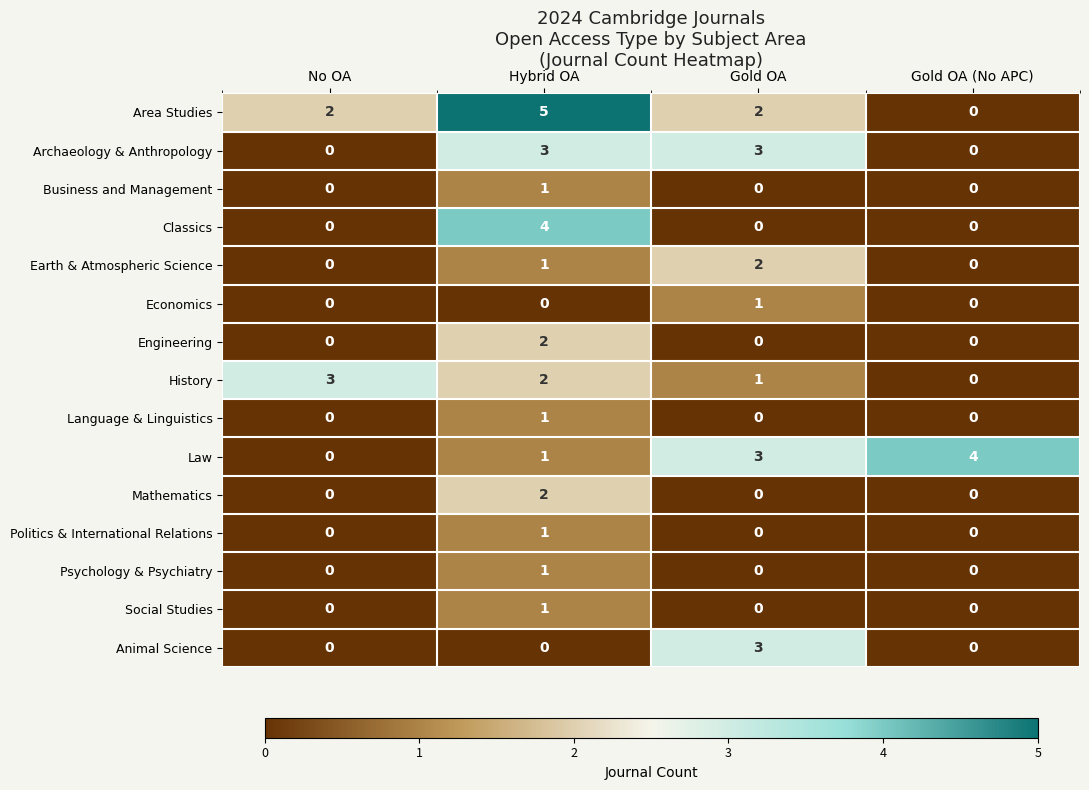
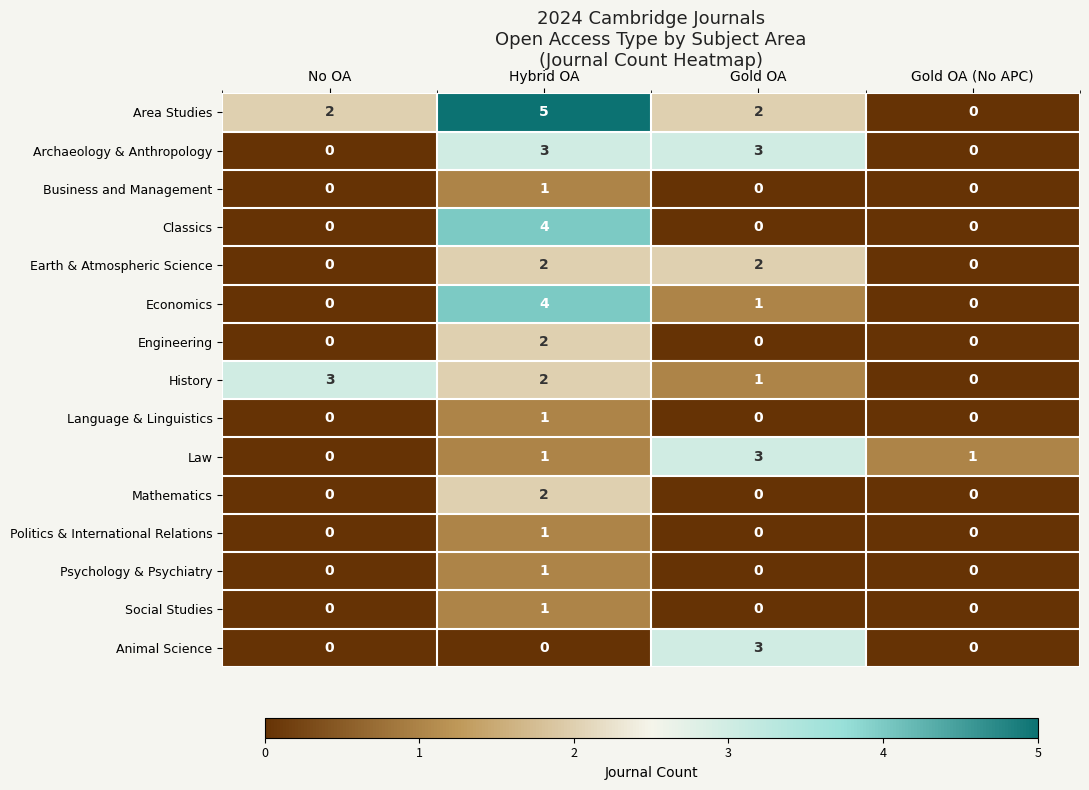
  {
    "Area Studies": {
      "No OA": 2,
      "Hybrid OA": 5,
      "Gold OA": 2,
      "Gold OA (No APC)": 0
    },
    "Archaeology & Anthropology": {
      "No OA": 0,
      "Hybrid OA": 3,
      "Gold OA": 3,
      "Gold OA (No APC)": 0
    },
    "Business and Management": {
      "No OA": 0,
      "Hybrid OA": 1,
      "Gold OA": 0,
      "Gold OA (No APC)": 0
    },
    "Classics": {
      "No OA": 0,
      "Hybrid OA": 4,
      "Gold OA": 0,
      "Gold OA (No APC)": 0
    },
    "Earth & Atmospheric Science": {
      "No OA": 0,
-     "Hybrid OA": 1,
+     "Hybrid OA": 2,
      "Gold OA": 2,
      "Gold OA (No APC)": 0
    },
    "Economics": {
      "No OA": 0,
-     "Hybrid OA": 0,
+     "Hybrid OA": 4,
      "Gold OA": 1,
      "Gold OA (No APC)": 0
    },
    "Engineering": {
      "No OA": 0,
      "Hybrid OA": 2,
      "Gold OA": 0,
      "Gold OA (No APC)": 0
    },
    "History": {
      "No OA": 3,
      "Hybrid OA": 2,
      "Gold OA": 1,
      "Gold OA (No APC)": 0
    },
    "Language & Linguistics": {
      "No OA": 0,
      "Hybrid OA": 1,
      "Gold OA": 0,
      "Gold OA (No APC)": 0
    },
    "Law": {
      "No OA": 0,
      "Hybrid OA": 1,
      "Gold OA": 3,
-     "Gold OA (No APC)": 4
+     "Gold OA (No APC)": 1
    },
    "Mathematics": {
      "No OA": 0,
      "Hybrid OA": 2,
      "Gold OA": 0,
      "Gold OA (No APC)": 0
    },
    "Politics & International Relations": {
      "No OA": 0,
      "Hybrid OA": 1,
      "Gold OA": 0,
      "Gold OA (No APC)": 0
    },
    "Psychology & Psychiatry": {
      "No OA": 0,
      "Hybrid OA": 1,
      "Gold OA": 0,
      "Gold OA (No APC)": 0
    },
    "Social Studies": {
      "No OA": 0,
      "Hybrid OA": 1,
      "Gold OA": 0,
      "Gold OA (No APC)": 0
    },
    "Animal Science": {
      "No OA": 0,
      "Hybrid OA": 0,
      "Gold OA": 3,
      "Gold OA (No APC)": 0
    }
  }
